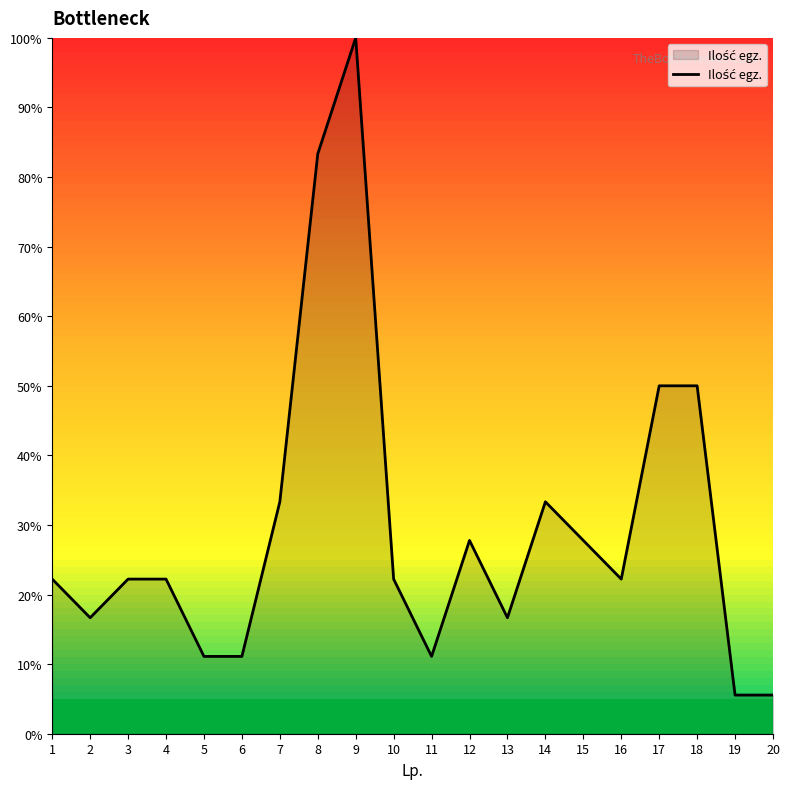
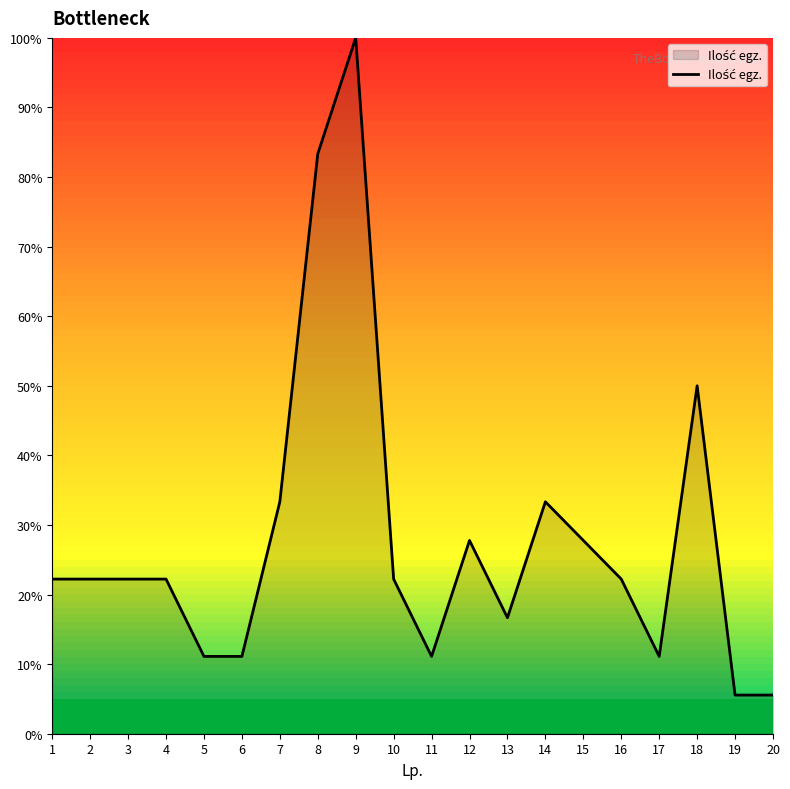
  {
    "1": "22%",
-   "2": "17%",
+   "2": "22%",
    "3": "22%",
    "4": "22%",
    "5": "11%",
    "6": "11%",
    "7": "33%",
    "8": "83%",
    "9": "100%",
    "10": "22%",
    "11": "11%",
    "12": "28%",
    "13": "17%",
    "14": "33%",
    "15": "28%",
    "16": "22%",
-   "17": "50%",
+   "17": "11%",
    "18": "50%",
    "19": "6%",
    "20": "6%"
  }
